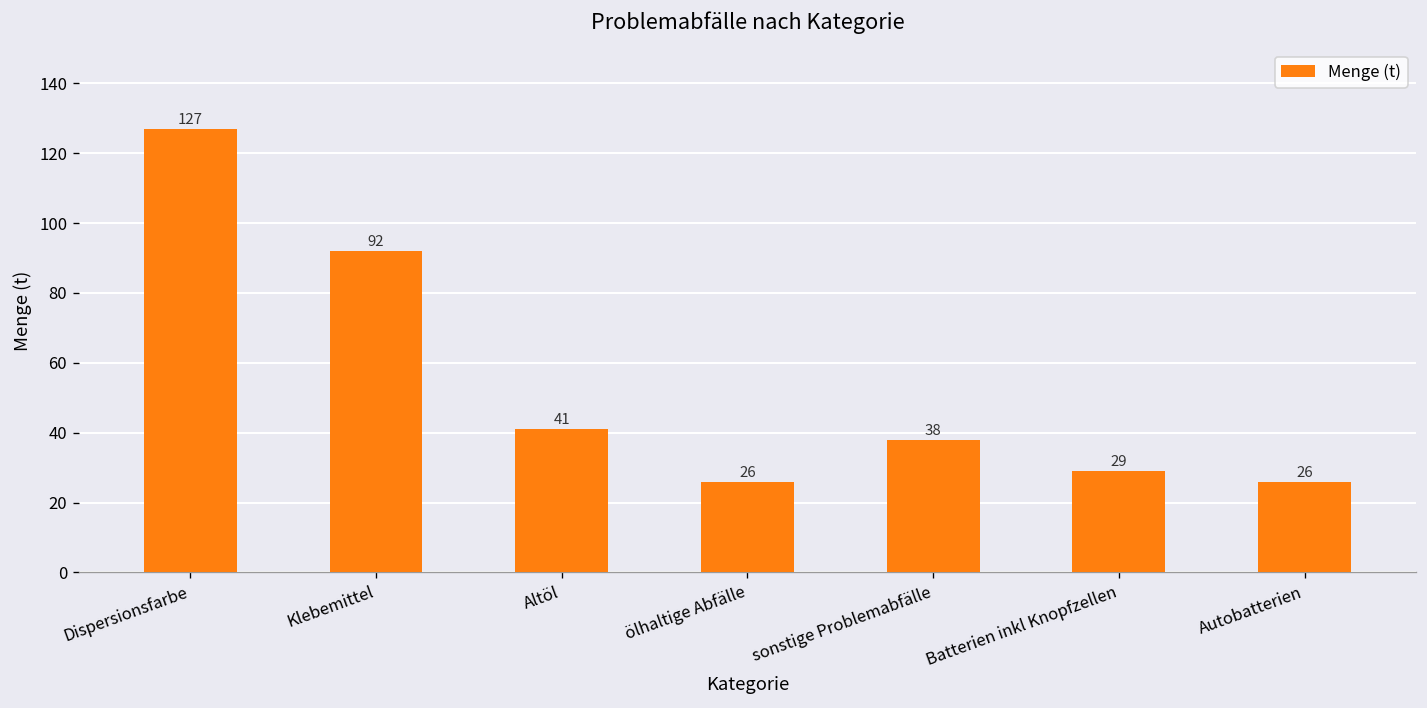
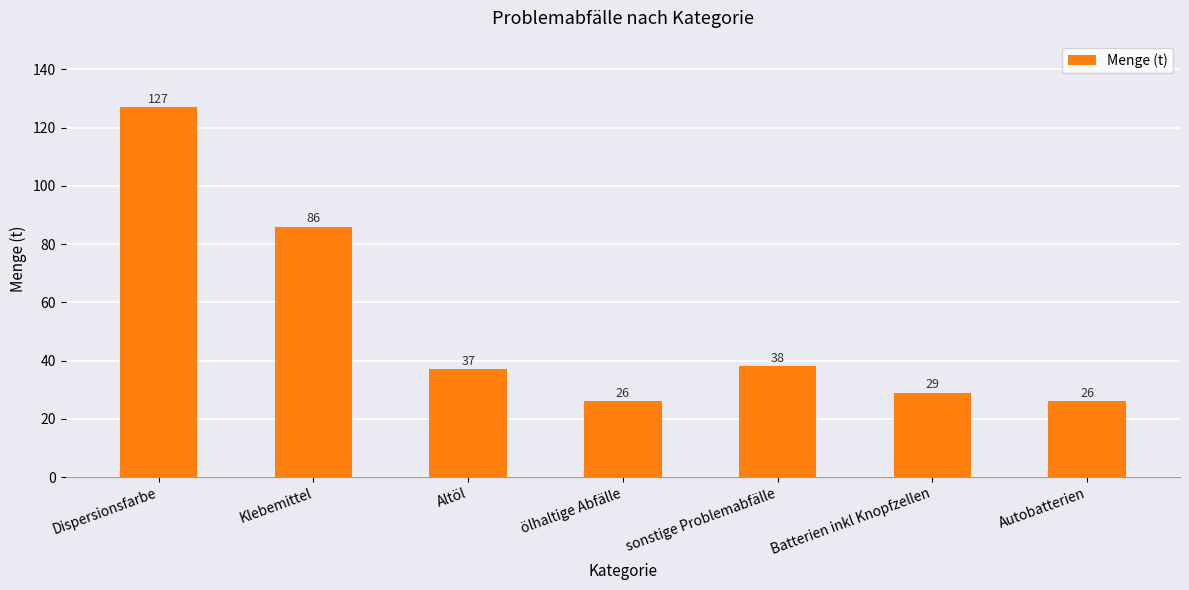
  {
    "Dispersionsfarbe": 127,
-   "Klebemittel": 92,
-   "Altöl": 41,
+   "Klebemittel": 86,
+   "Altöl": 37,
    "ölhaltige Abfälle": 26,
    "sonstige Problemabfälle": 38,
    "Batterien inkl Knopfzellen": 29,
    "Autobatterien": 26
  }
